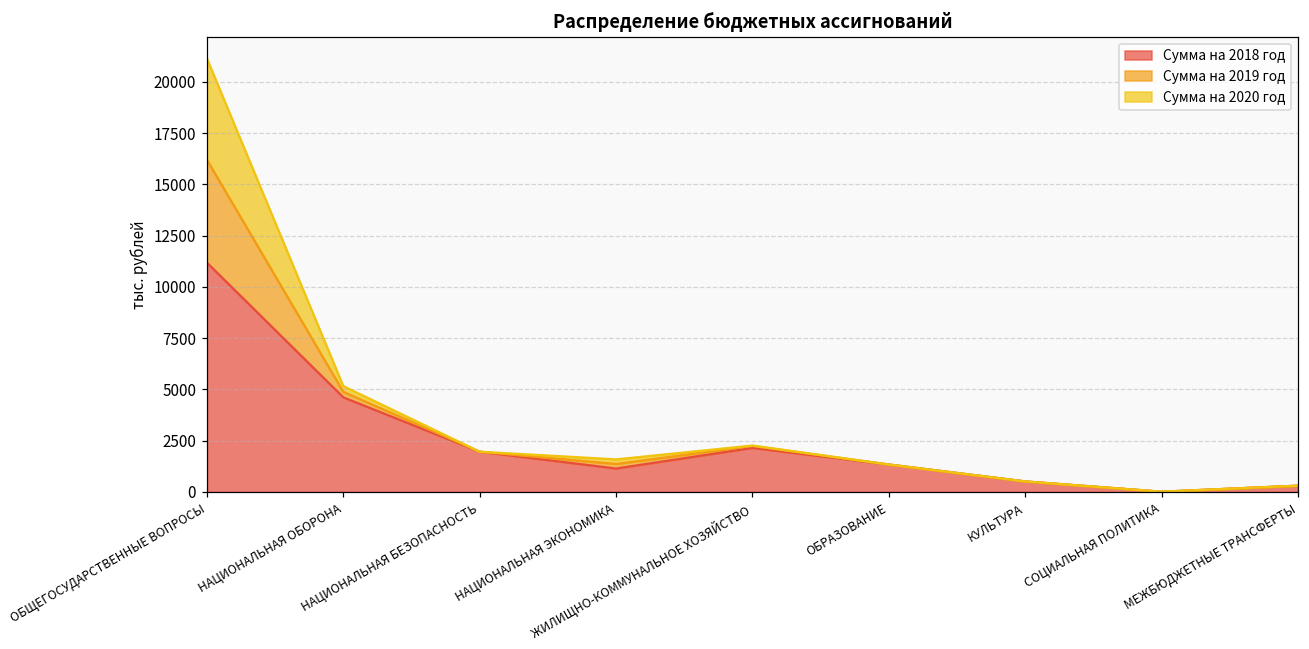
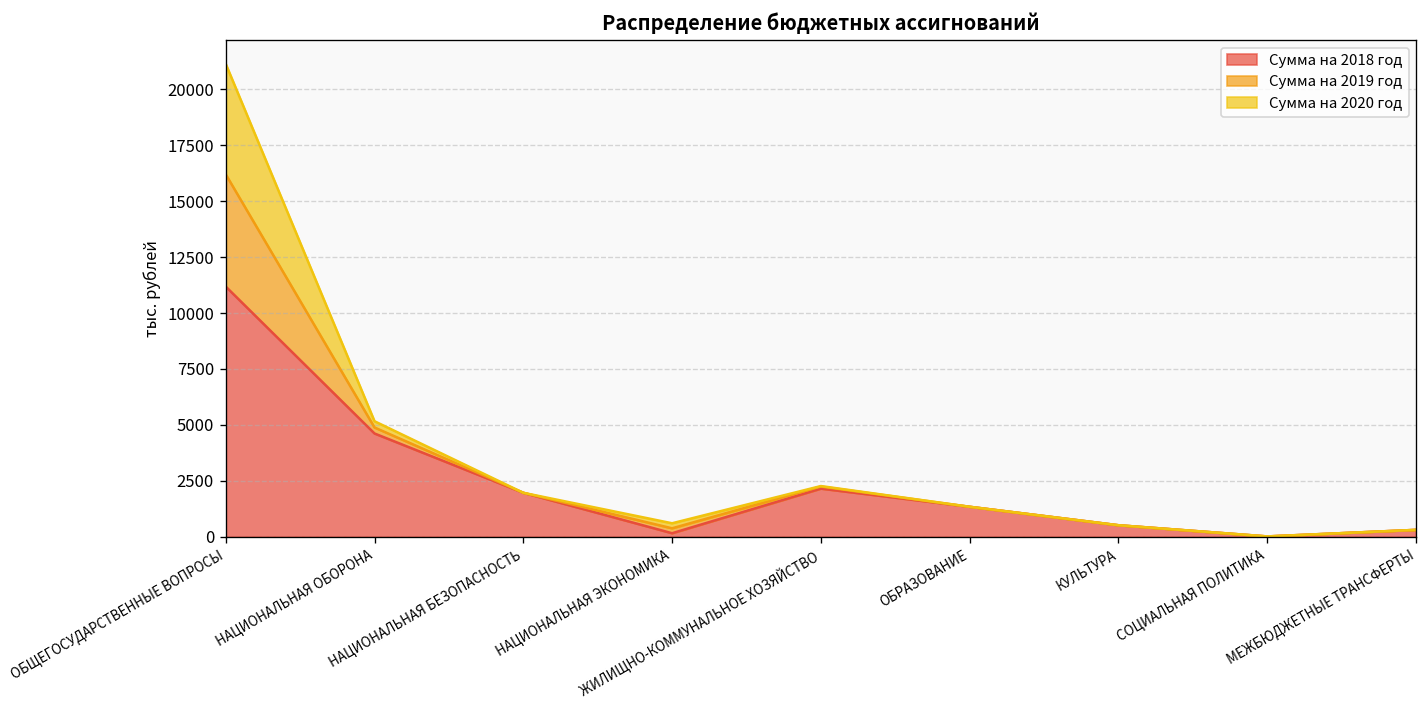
  {
    "Сумма на 2018 год": {
      "ОБЩЕГОСУДАРСТВЕННЫЕ ВОПРОСЫ": 11200,
      "НАЦИОНАЛЬНАЯ ОБОРОНА": 4600,
-     "НАЦИОНАЛЬНАЯ ЭКОНОМИКА": 1100
+     "НАЦИОНАЛЬНАЯ ЭКОНОМИКА": 200
    }
  }
